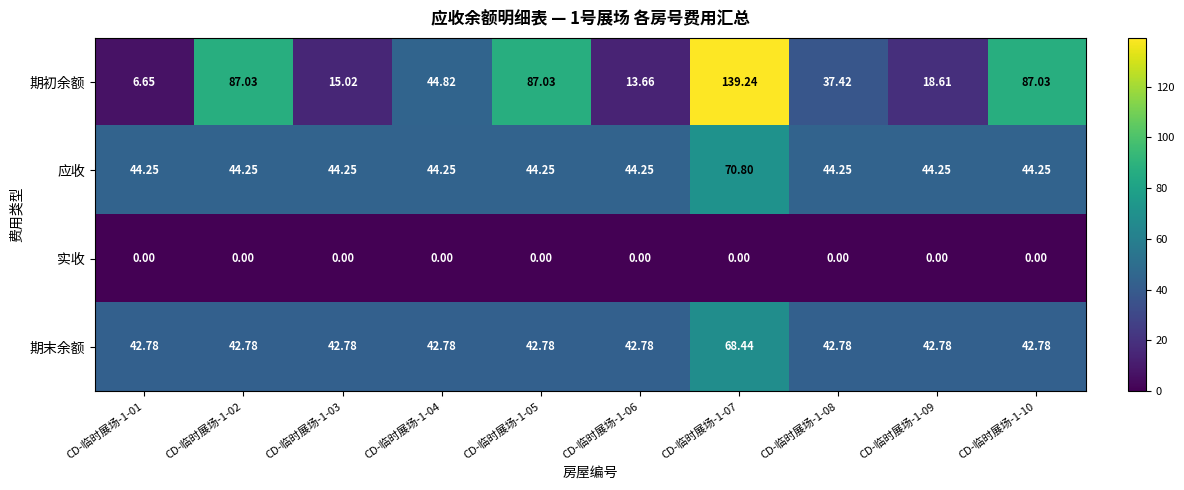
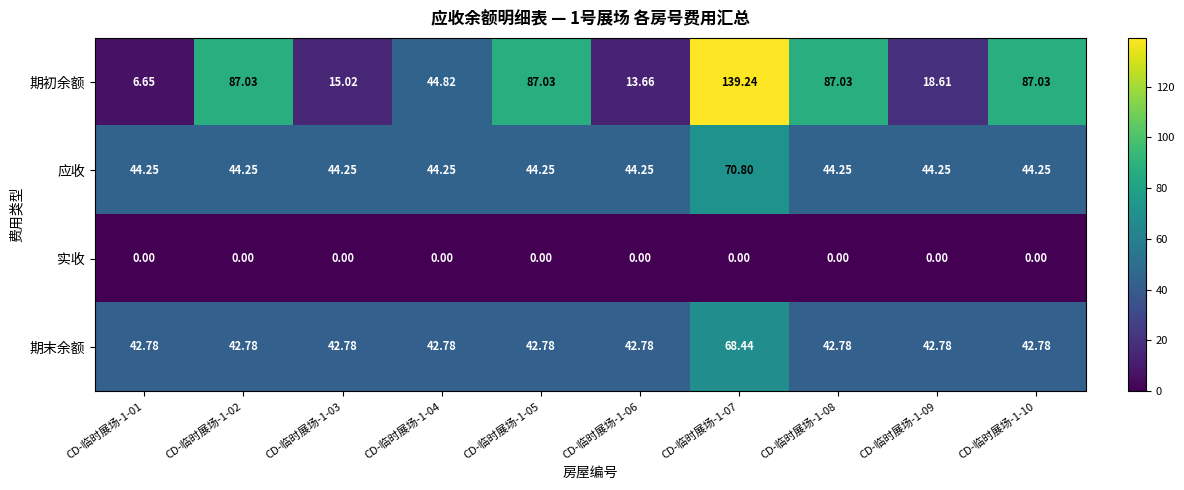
  {
    "期初余额": {
      "CD-临时展场-1-01": 6.65,
      "CD-临时展场-1-02": 87.03,
      "CD-临时展场-1-03": 15.02,
      "CD-临时展场-1-04": 44.82,
      "CD-临时展场-1-05": 87.03,
      "CD-临时展场-1-06": 13.66,
      "CD-临时展场-1-07": 139.24,
-     "CD-临时展场-1-08": 37.42,
+     "CD-临时展场-1-08": 87.03,
      "CD-临时展场-1-09": 18.61,
      "CD-临时展场-1-10": 87.03
    },
    "应收": {
      "CD-临时展场-1-01": 44.25,
      "CD-临时展场-1-02": 44.25,
      "CD-临时展场-1-03": 44.25,
      "CD-临时展场-1-04": 44.25,
      "CD-临时展场-1-05": 44.25,
      "CD-临时展场-1-06": 44.25,
      "CD-临时展场-1-07": 70.80,
      "CD-临时展场-1-08": 44.25,
      "CD-临时展场-1-09": 44.25,
      "CD-临时展场-1-10": 44.25
    },
    "实收": {
      "CD-临时展场-1-01": 0.00,
      "CD-临时展场-1-02": 0.00,
      "CD-临时展场-1-03": 0.00,
      "CD-临时展场-1-04": 0.00,
      "CD-临时展场-1-05": 0.00,
      "CD-临时展场-1-06": 0.00,
      "CD-临时展场-1-07": 0.00,
      "CD-临时展场-1-08": 0.00,
      "CD-临时展场-1-09": 0.00,
      "CD-临时展场-1-10": 0.00
    },
    "期末余额": {
      "CD-临时展场-1-01": 42.78,
      "CD-临时展场-1-02": 42.78,
      "CD-临时展场-1-03": 42.78,
      "CD-临时展场-1-04": 42.78,
      "CD-临时展场-1-05": 42.78,
      "CD-临时展场-1-06": 42.78,
      "CD-临时展场-1-07": 68.44,
      "CD-临时展场-1-08": 42.78,
      "CD-临时展场-1-09": 42.78,
      "CD-临时展场-1-10": 42.78
    }
  }
